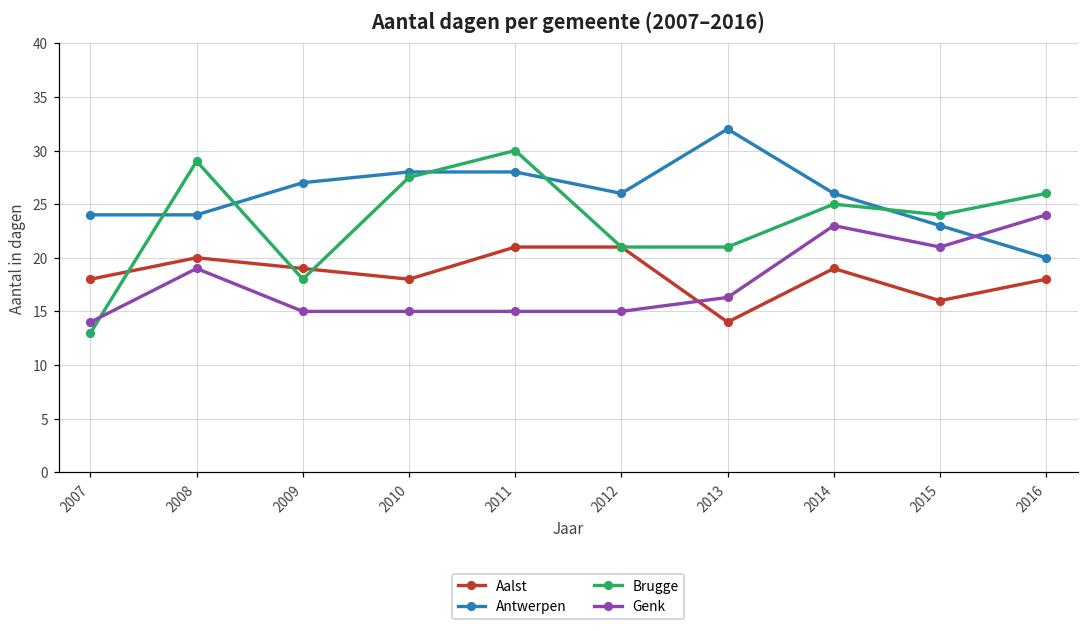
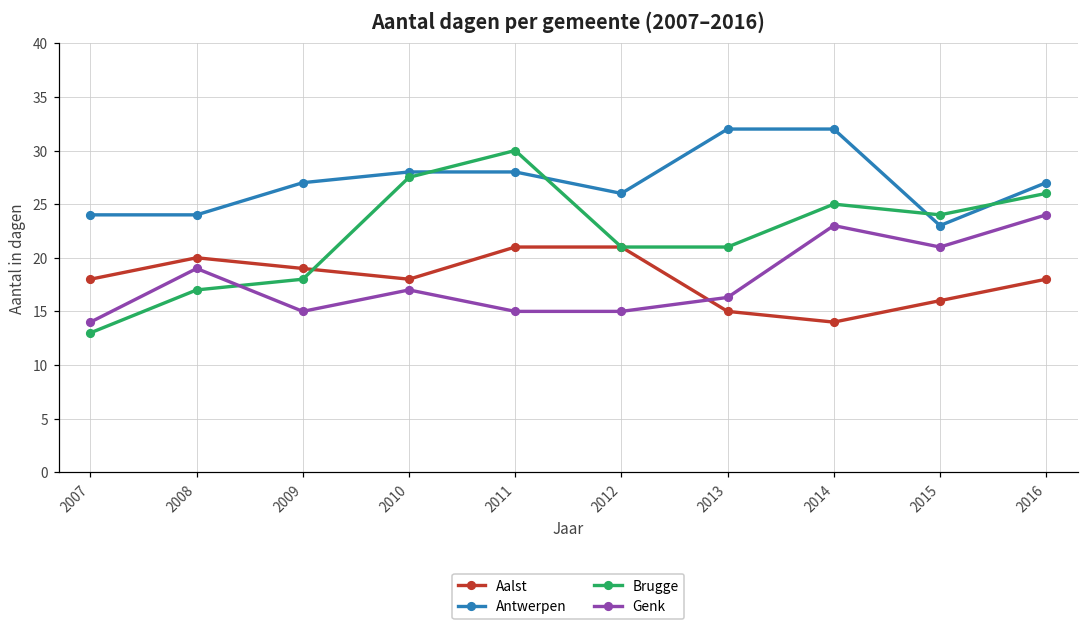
  {
    "Aalst": {
      "2007": 18,
      "2008": 20,
      "2009": 19,
      "2010": 18,
      "2011": 21,
-     "2013": 14,
-     "2014": 19,
+     "2013": 15,
+     "2014": 14,
      "2015": 16,
      "2016": 18
    },
    "Antwerpen": {
      "2007": 24,
      "2008": 24,
      "2009": 27,
      "2010": 28,
      "2011": 28,
      "2012": 26,
      "2013": 32,
-     "2014": 26,
+     "2014": 32,
      "2015": 23,
-     "2016": 20
+     "2016": 27
    },
    "Brugge": {
      "2007": 13,
-     "2008": 29,
+     "2008": 17,
      "2009": 18,
      "2010": 28,
      "2011": 30,
      "2013": 21,
      "2014": 25,
      "2015": 24,
      "2016": 26
    },
    "Genk": {
      "2007": 14,
      "2008": 19,
      "2009": 15,
-     "2010": 15,
+     "2010": 17,
      "2011": 15,
      "2012": 15,
      "2013": 16,
      "2014": 23,
      "2015": 21,
      "2016": 24
    }
  }
